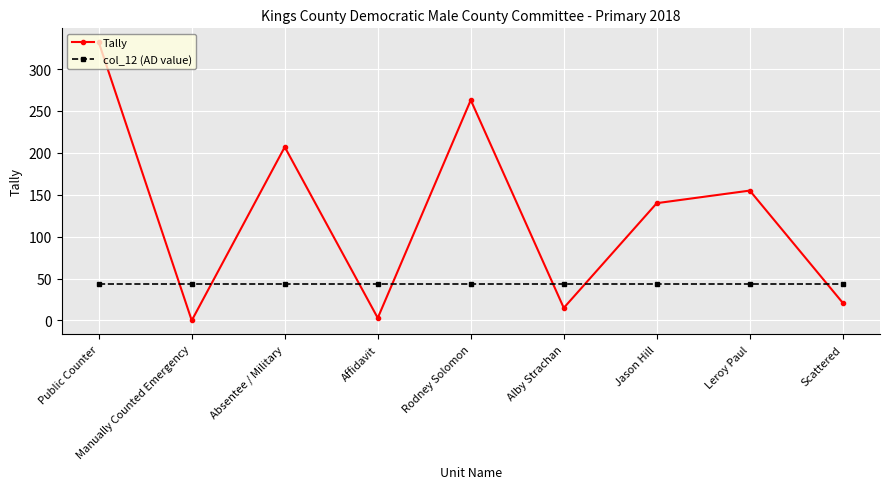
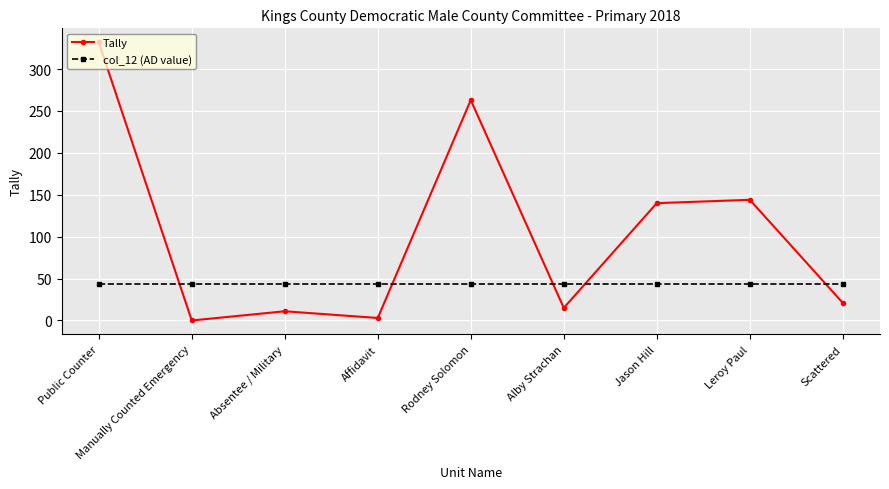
  {
    "Tally": {
      "Manually Counted Emergency": 0,
-     "Absentee / Military": 210,
+     "Absentee / Military": 10,
      "Affidavit": 0,
      "Rodney Solomon": 260,
      "Alby Strachan": 20,
      "Jason Hill": 140,
-     "Leroy Paul": 160,
+     "Leroy Paul": 140,
      "Scattered": 20
    },
    "col_12 (AD value)": {
      "Public Counter": 40,
      "Manually Counted Emergency": 40,
      "Absentee / Military": 40,
      "Affidavit": 40,
      "Rodney Solomon": 40,
      "Alby Strachan": 40,
      "Jason Hill": 40,
      "Leroy Paul": 40,
      "Scattered": 40
    }
  }
